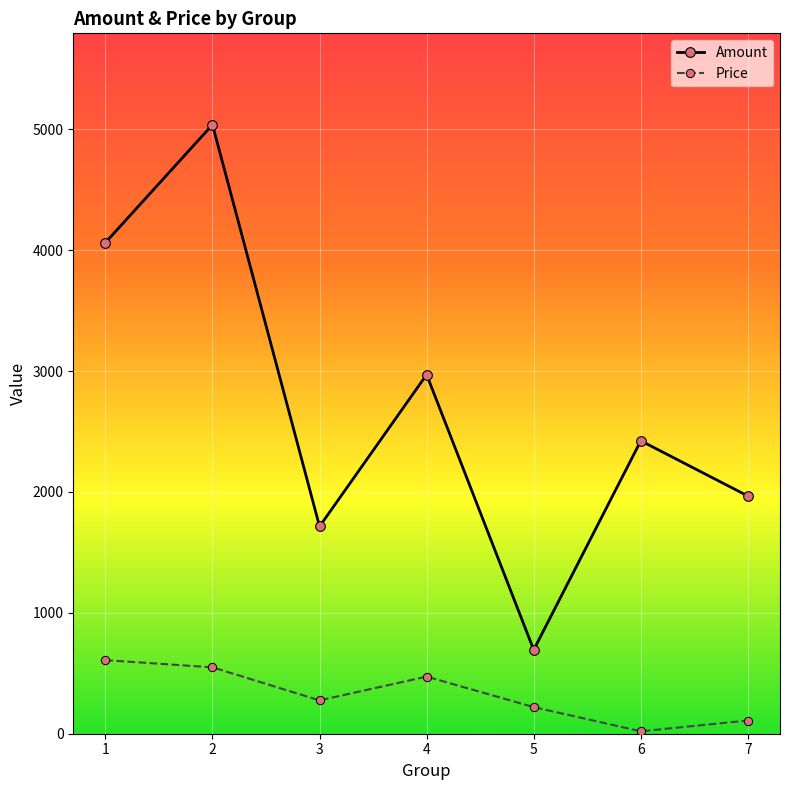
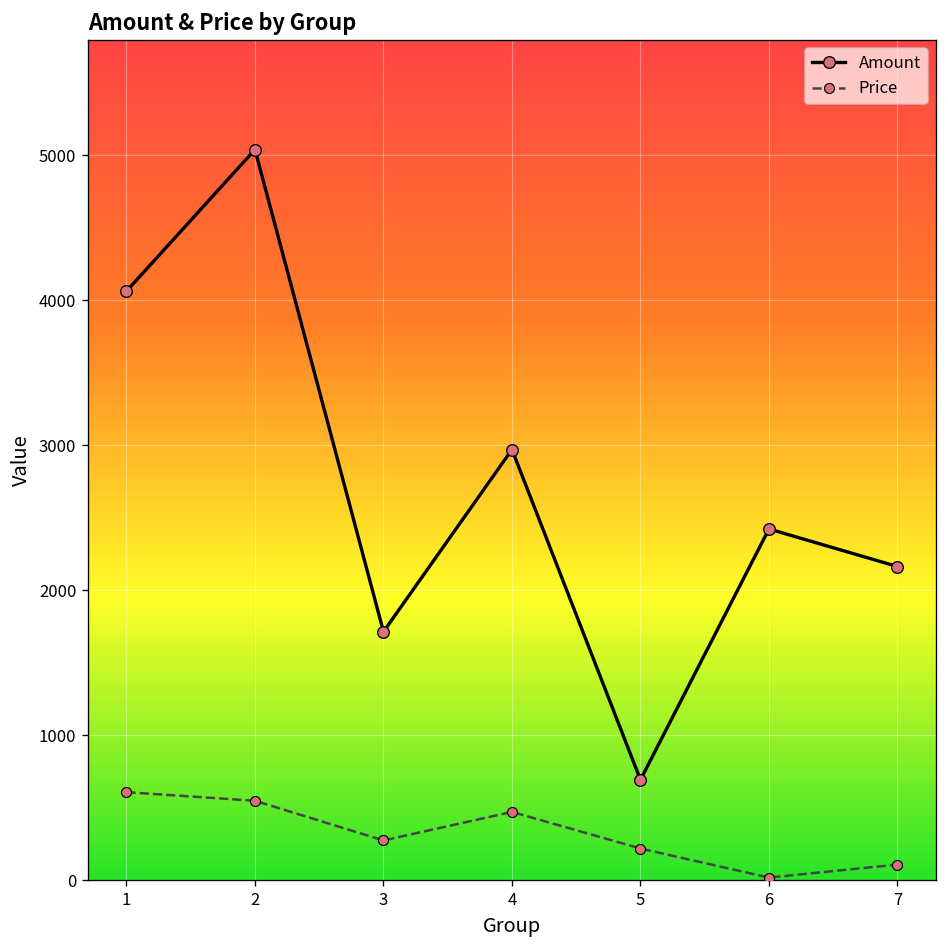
  {
    "Amount": {
      "1": 4060,
      "2": 5040,
      "3": 1710,
      "4": 2970,
      "5": 690,
      "6": 2420,
-     "7": 1970
+     "7": 2160
    },
    "Price": {
      "1": 610,
      "2": 550,
      "3": 280,
      "4": 470,
      "5": 220,
      "6": 20,
      "7": 110
    }
  }
